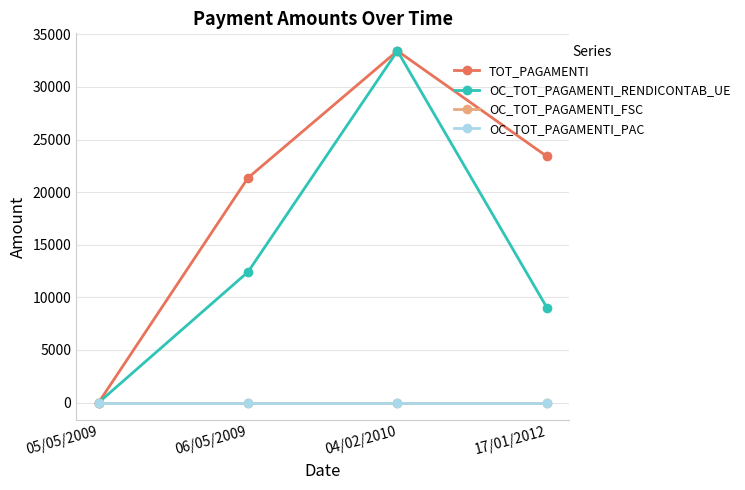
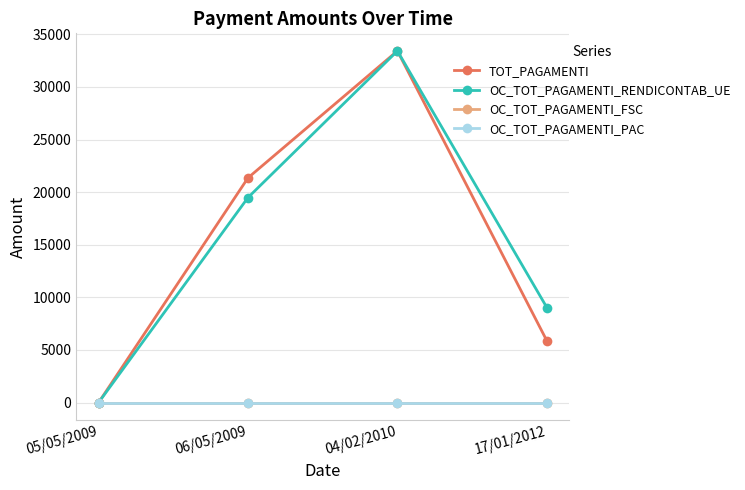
  {
    "TOT_PAGAMENTI": {
      "06/05/2009": 21400,
-     "17/01/2012": 23400
+     "17/01/2012": 5900
    },
    "OC_TOT_PAGAMENTI_RENDICONTAB_UE": {
-     "06/05/2009": 12400,
+     "06/05/2009": 19500,
      "17/01/2012": 9000
    },
    "OC_TOT_PAGAMENTI_PAC": {
      "06/05/2009": 0,
      "04/02/2010": 0,
      "17/01/2012": 0
    }
  }
